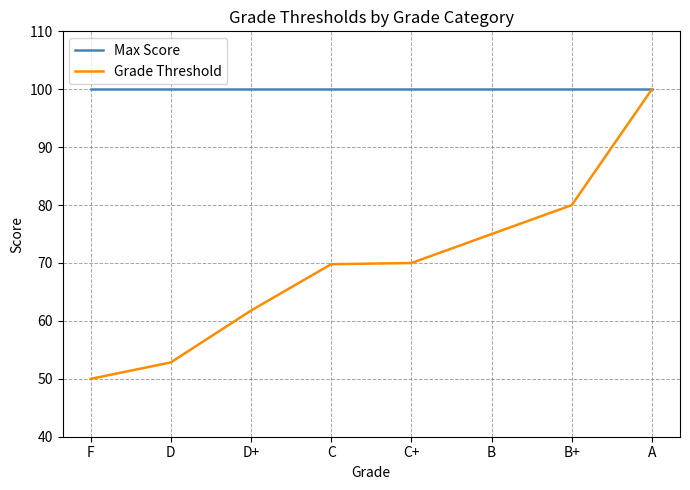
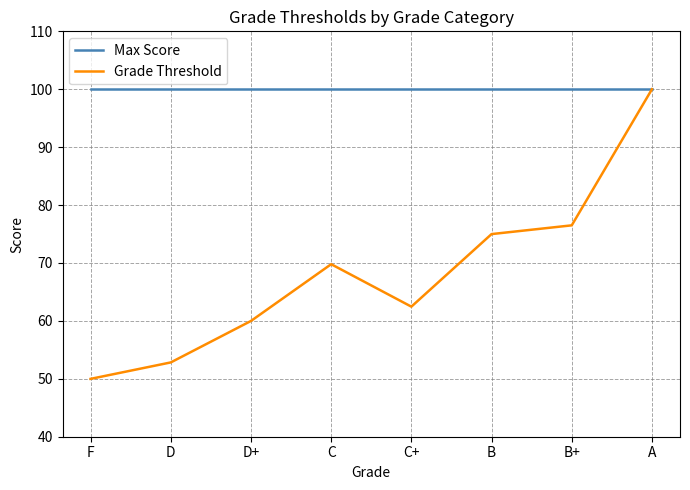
  {
    "Max Score": {
      "F": 100,
      "D": 100,
      "D+": 100,
      "C": 100,
      "C+": 100,
      "B": 100,
      "B+": 100
    },
    "Grade Threshold": {
      "F": 50,
      "D": 53,
-     "D+": 62,
+     "D+": 60,
      "C": 70,
-     "C+": 70,
+     "C+": 62,
      "B": 75,
-     "B+": 80
+     "B+": 77
    }
  }
